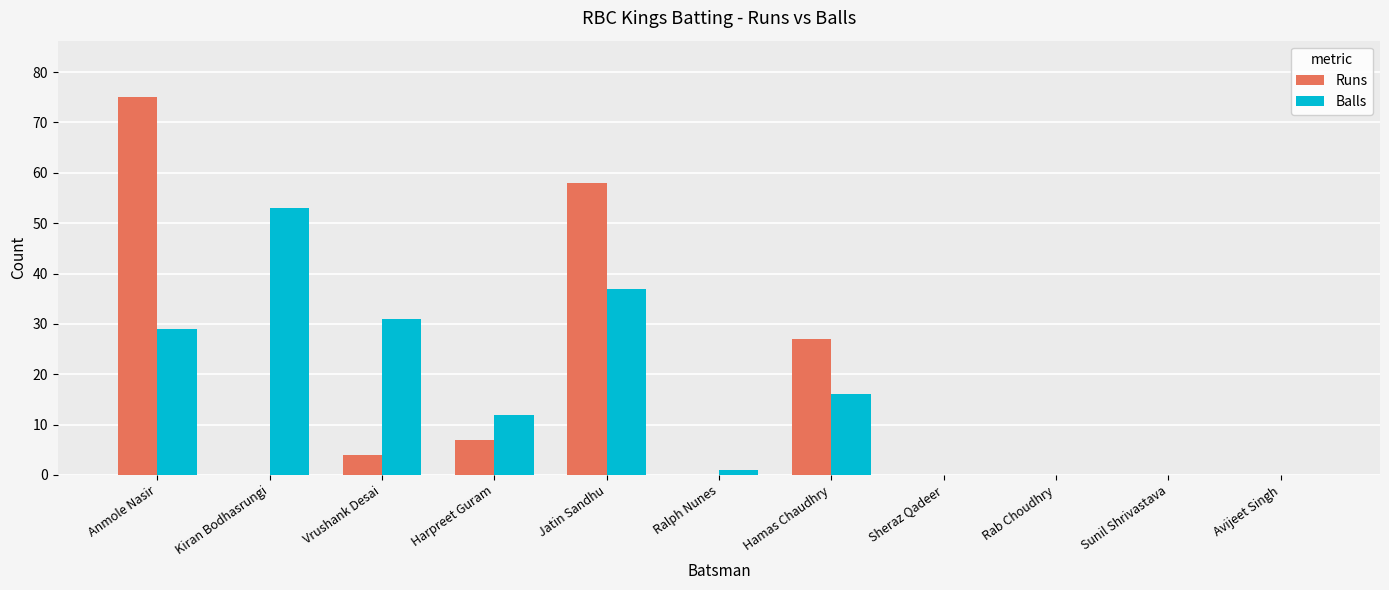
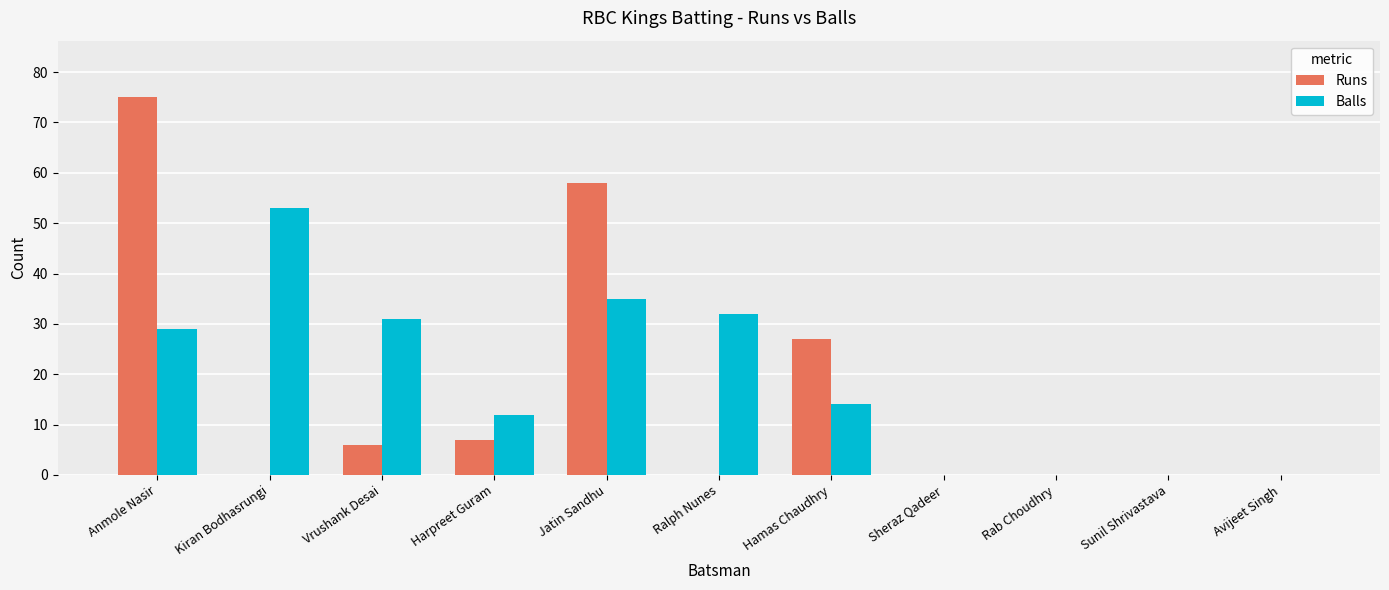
  {
    "Runs": {
      "Anmole Nasir": 75,
      "Kiran Bodhasrungi": 0,
-     "Vrushank Desai": 4,
+     "Vrushank Desai": 6,
      "Harpreet Guram": 7,
      "Jatin Sandhu": 58,
      "Ralph Nunes": 0,
      "Hamas Chaudhry": 27,
      "Sheraz Qadeer": 0,
      "Rab Choudhry": 0,
      "Sunil Shrivastava": 0,
      "Avijeet Singh": 0
    },
    "Balls": {
      "Anmole Nasir": 29,
      "Kiran Bodhasrungi": 53,
      "Vrushank Desai": 31,
      "Harpreet Guram": 12,
-     "Jatin Sandhu": 37,
-     "Ralph Nunes": 1,
-     "Hamas Chaudhry": 16,
+     "Jatin Sandhu": 35,
+     "Ralph Nunes": 32,
+     "Hamas Chaudhry": 14,
      "Sheraz Qadeer": 0,
      "Rab Choudhry": 0,
      "Sunil Shrivastava": 0,
      "Avijeet Singh": 0
    }
  }
